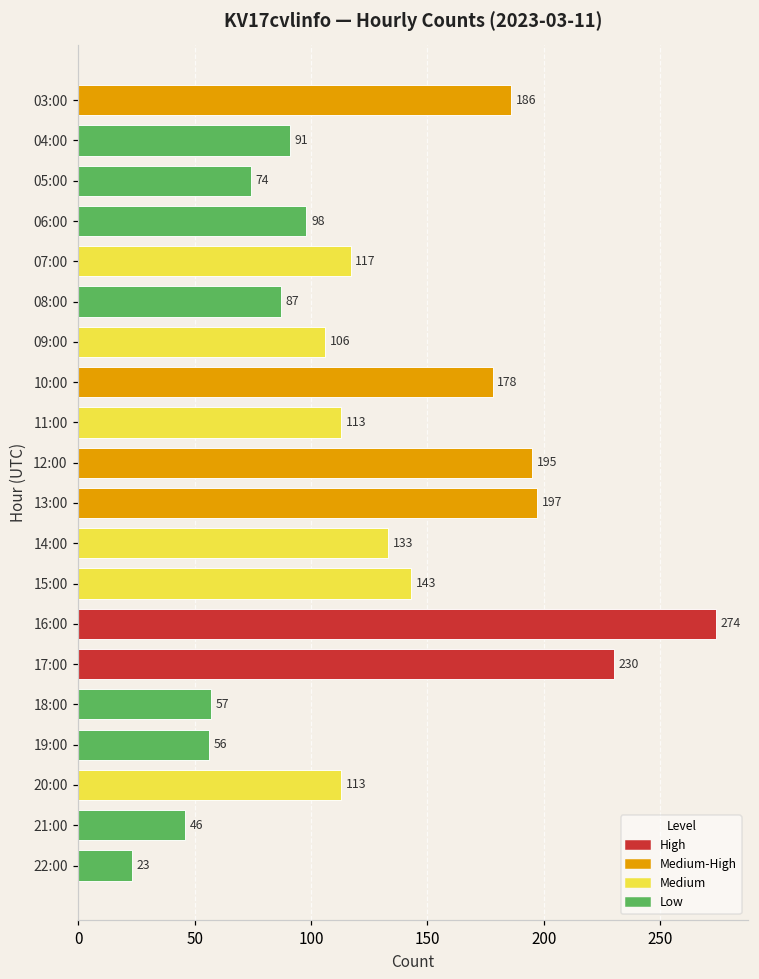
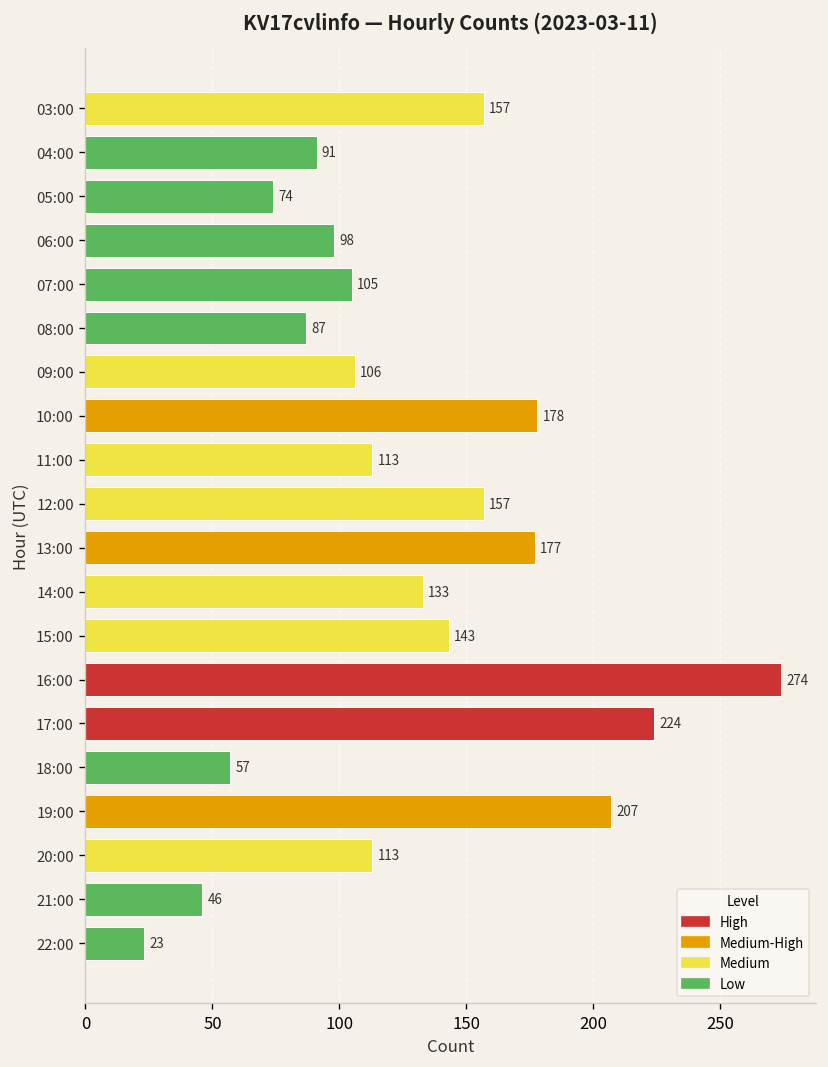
  {
-   "03:00": 186,
+   "03:00": 157,
    "04:00": 91,
    "05:00": 74,
    "06:00": 98,
-   "07:00": 117,
+   "07:00": 105,
    "08:00": 87,
    "09:00": 106,
    "10:00": 178,
    "11:00": 113,
-   "12:00": 195,
-   "13:00": 197,
+   "12:00": 157,
+   "13:00": 177,
    "14:00": 133,
    "15:00": 143,
    "16:00": 274,
-   "17:00": 230,
+   "17:00": 224,
    "18:00": 57,
-   "19:00": 56,
+   "19:00": 207,
    "20:00": 113,
    "21:00": 46,
    "22:00": 23
  }
